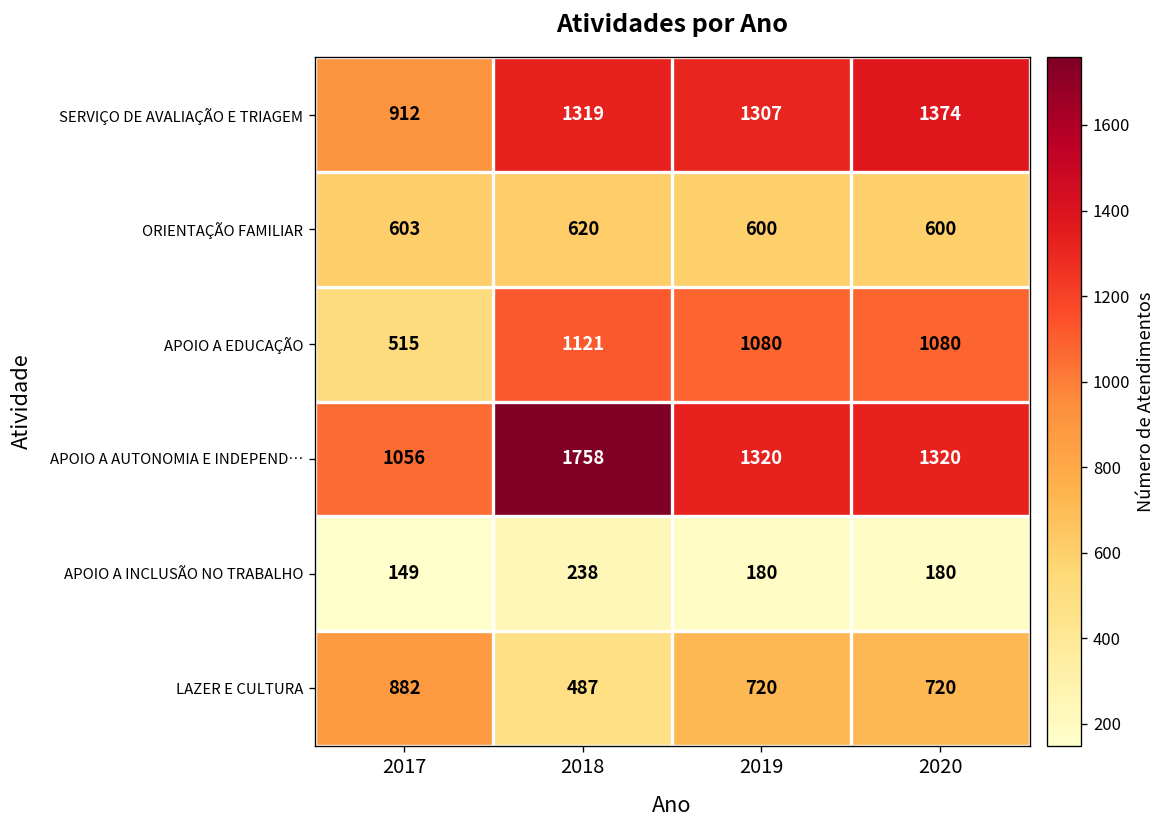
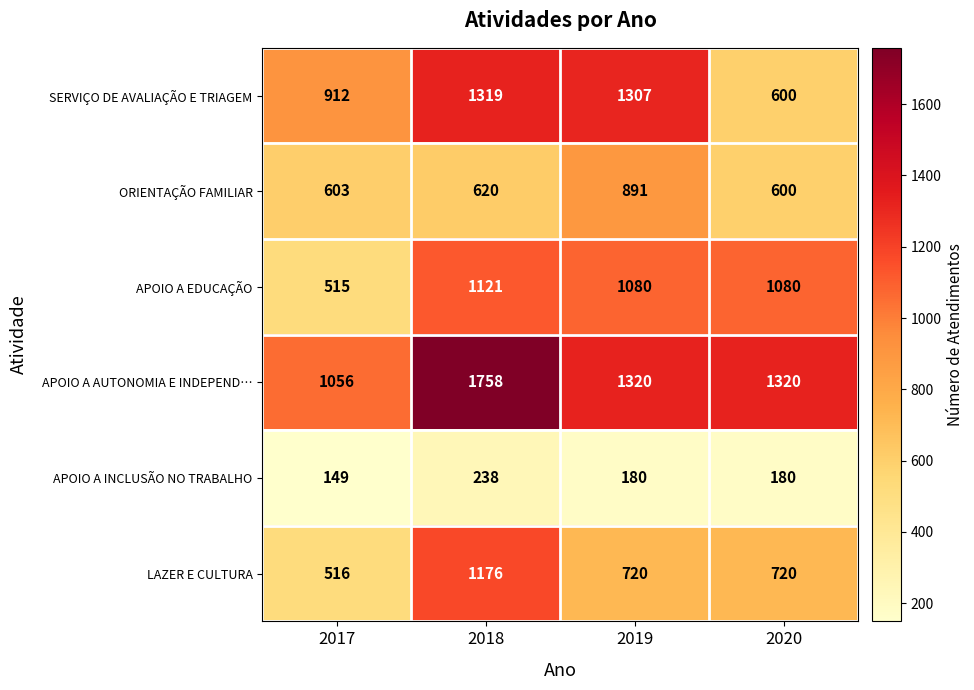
  {
    "SERVIÇO DE AVALIAÇÃO E TRIAGEM": {
      "2017": 912,
      "2018": 1319,
      "2019": 1307,
-     "2020": 1374
+     "2020": 600
    },
    "ORIENTAÇÃO FAMILIAR": {
      "2017": 603,
      "2018": 620,
-     "2019": 600,
+     "2019": 891,
      "2020": 600
    },
    "APOIO A EDUCAÇÃO": {
      "2017": 515,
      "2018": 1121,
      "2019": 1080,
      "2020": 1080
    },
    "APOIO A AUTONOMIA E INDEPEND…": {
      "2017": 1056,
      "2018": 1758,
      "2019": 1320,
      "2020": 1320
    },
    "APOIO A INCLUSÃO NO TRABALHO": {
      "2017": 149,
      "2018": 238,
      "2019": 180,
      "2020": 180
    },
    "LAZER E CULTURA": {
-     "2017": 882,
-     "2018": 487,
+     "2017": 516,
+     "2018": 1176,
      "2019": 720,
      "2020": 720
    }
  }
